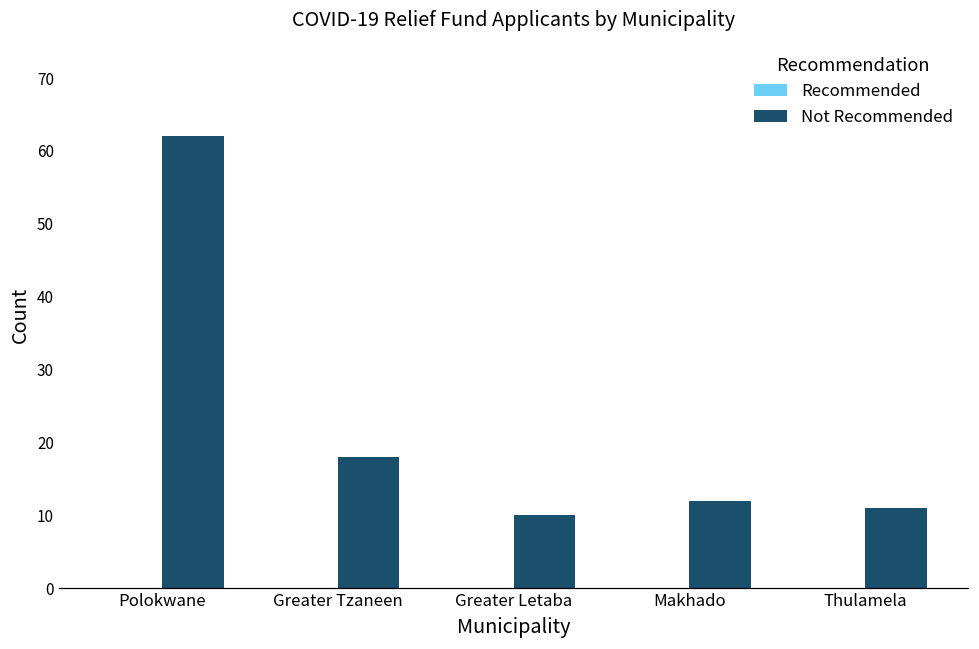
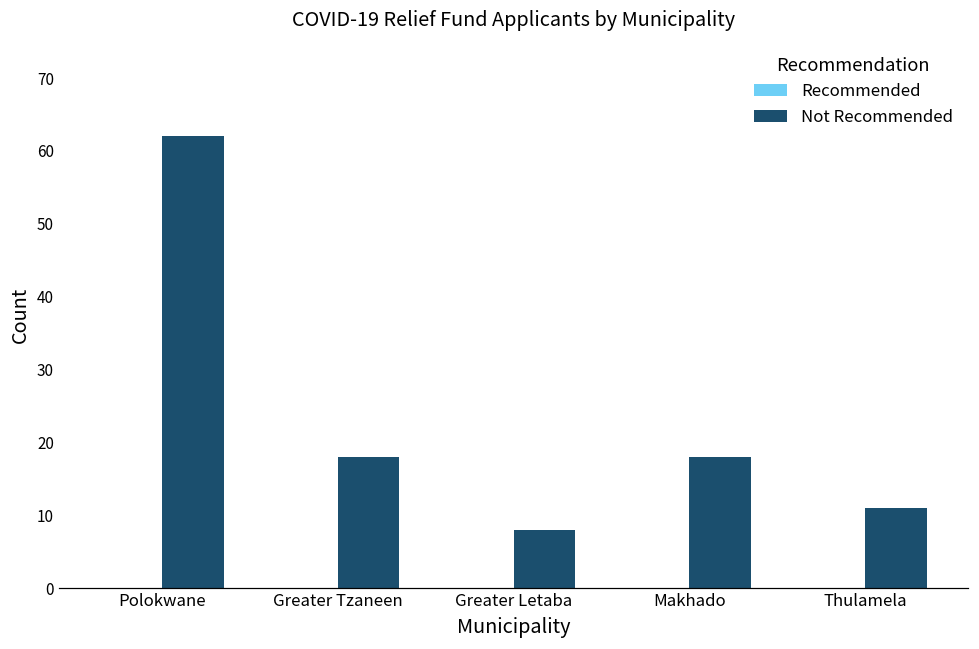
  {
    "Recommended": {
      "Polokwane": 0,
      "Greater Tzaneen": 0,
      "Greater Letaba": 0,
      "Makhado": 0,
      "Thulamela": 0
    },
    "Not Recommended": {
      "Polokwane": 62,
      "Greater Tzaneen": 18,
-     "Greater Letaba": 10,
-     "Makhado": 12,
+     "Greater Letaba": 8,
+     "Makhado": 18,
      "Thulamela": 11
    }
  }
